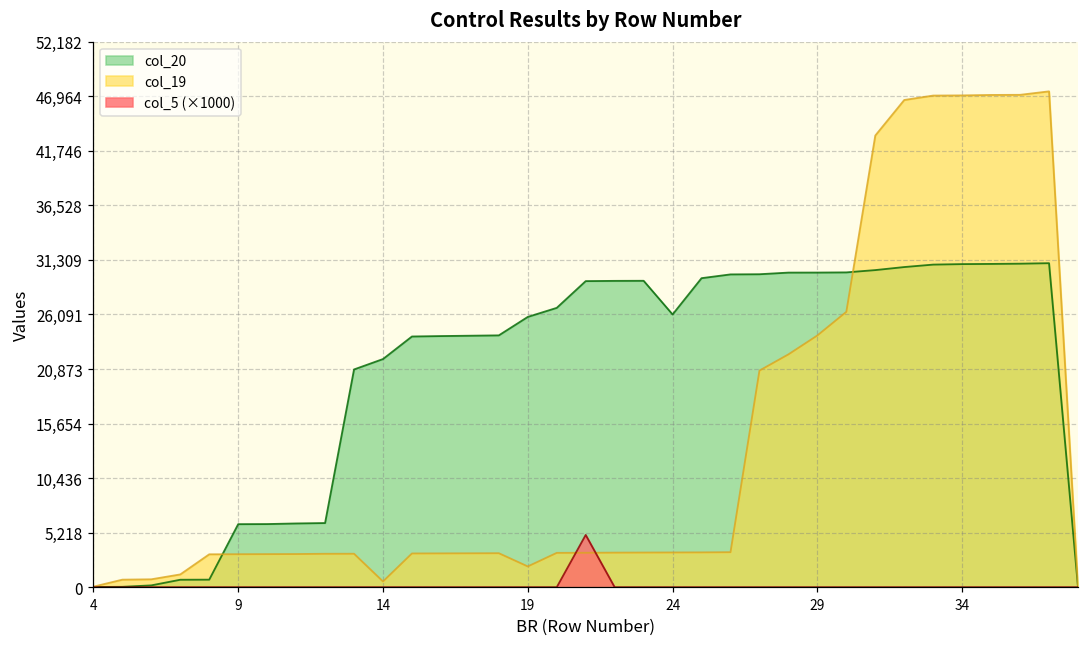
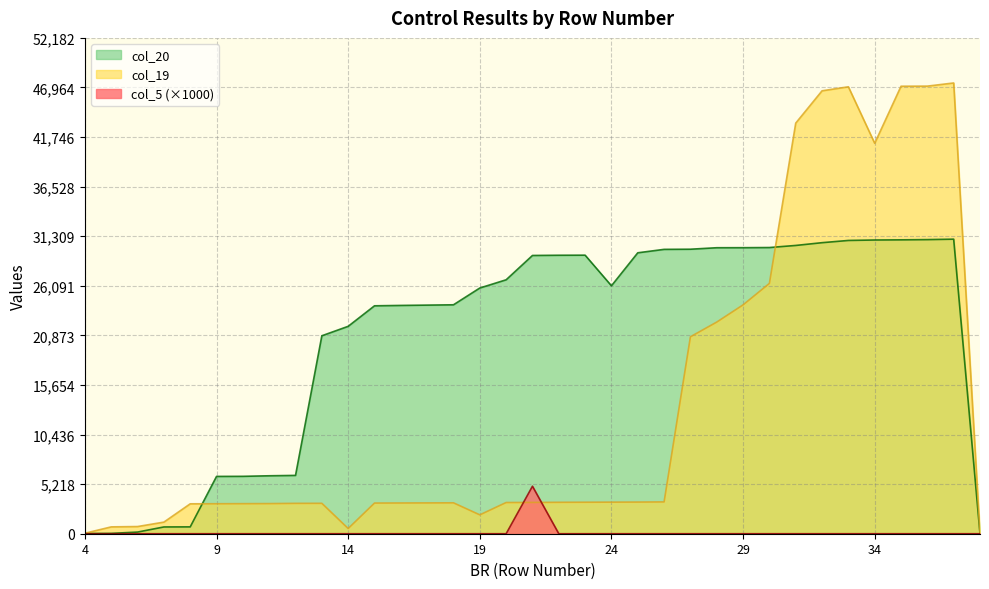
  {
    "col_20": {
      "9": "6,000",
      "14": "22,000",
      "19": "26,000",
      "24": "26,000",
      "29": "30,000",
      "34": "31,000"
    },
    "col_19": {
      "9": "3,000",
      "14": "1,000",
      "19": "2,000",
      "24": "3,000",
      "29": "24,000",
-     "34": "47,000"
+     "34": "41,000"
    },
    "col_5 (×1000)": {
      "9": "0",
      "14": "0",
      "19": "0",
      "24": "0",
      "29": "0",
      "34": "0"
    }
  }
